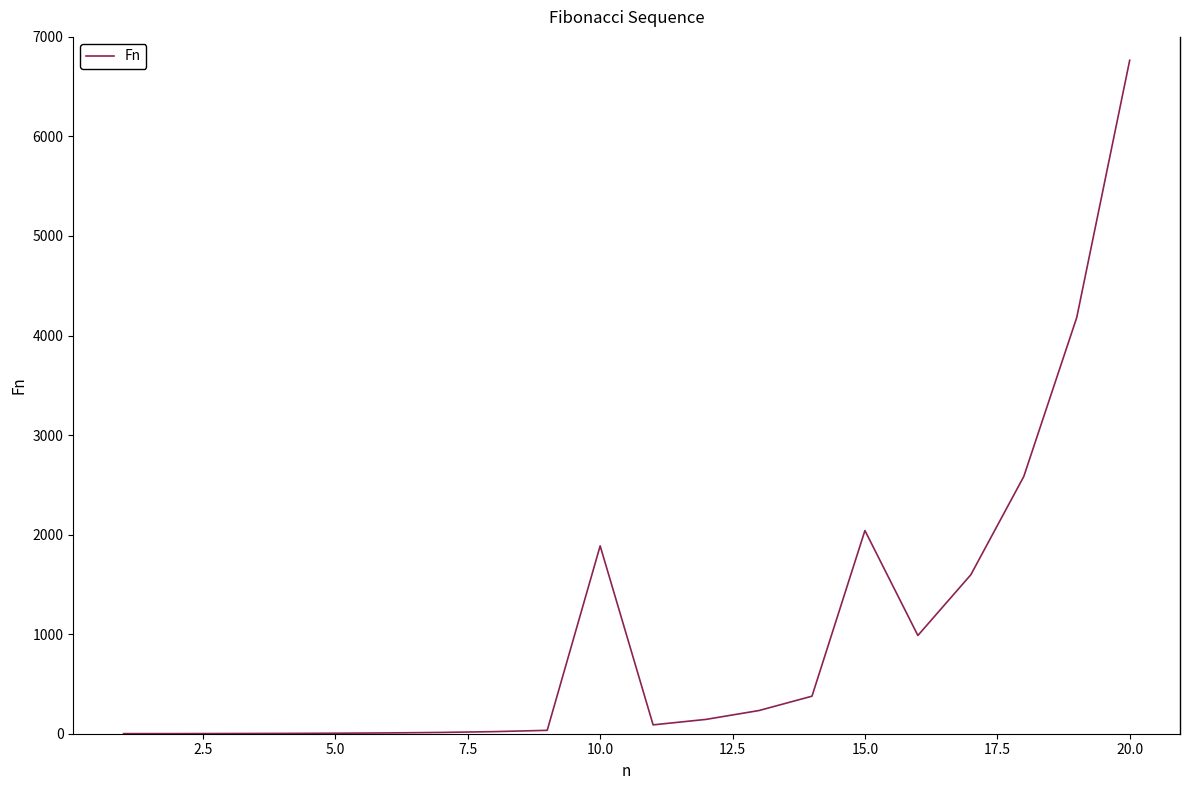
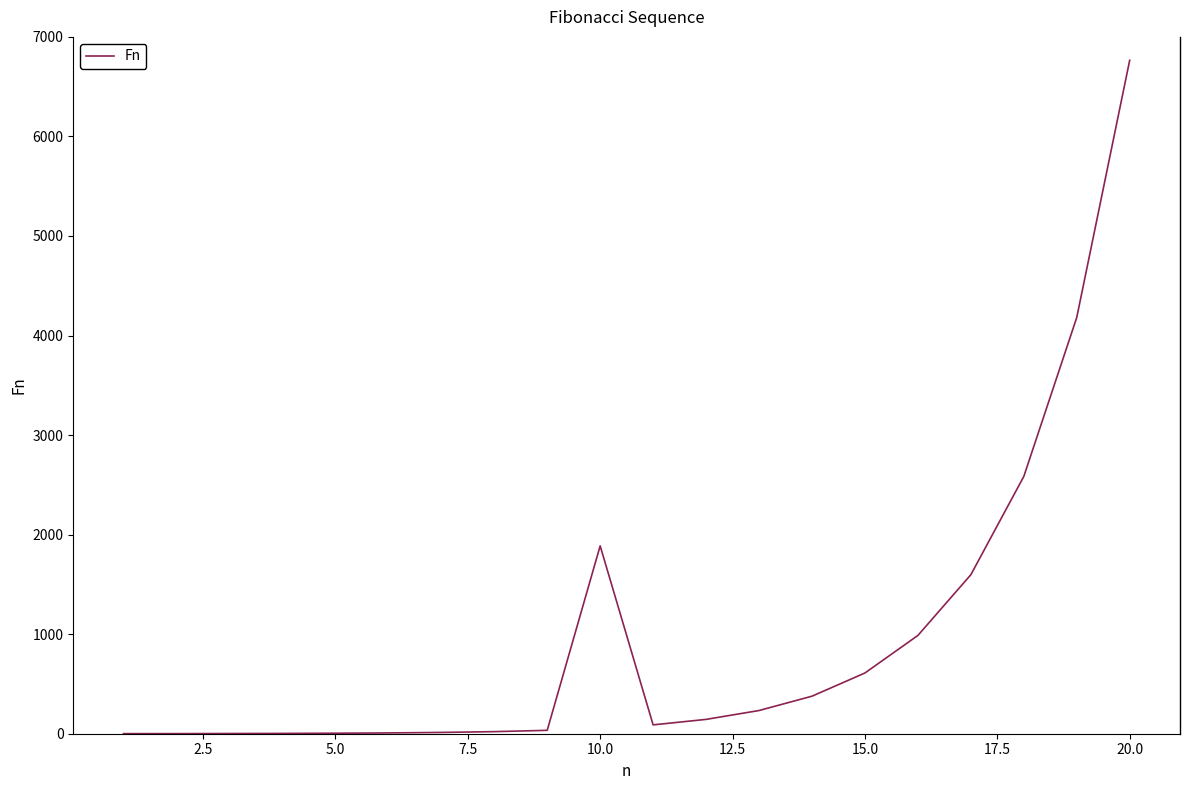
  {
    "5.0": 0,
    "10.0": 1900,
-   "15.0": 2000,
+   "15.0": 600,
    "20.0": 6800
  }
